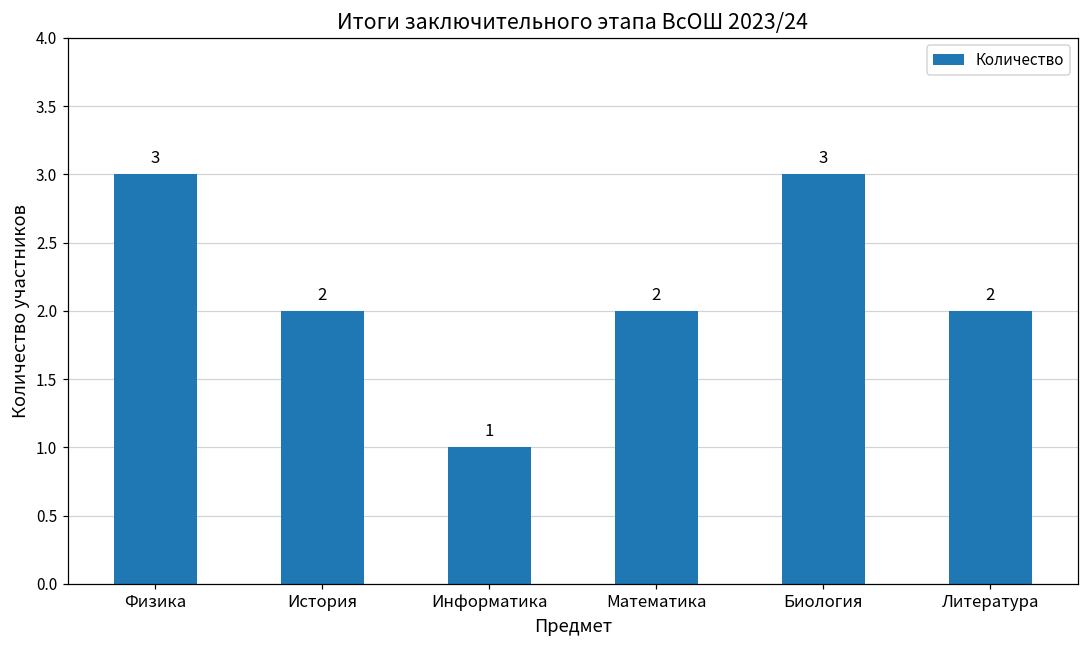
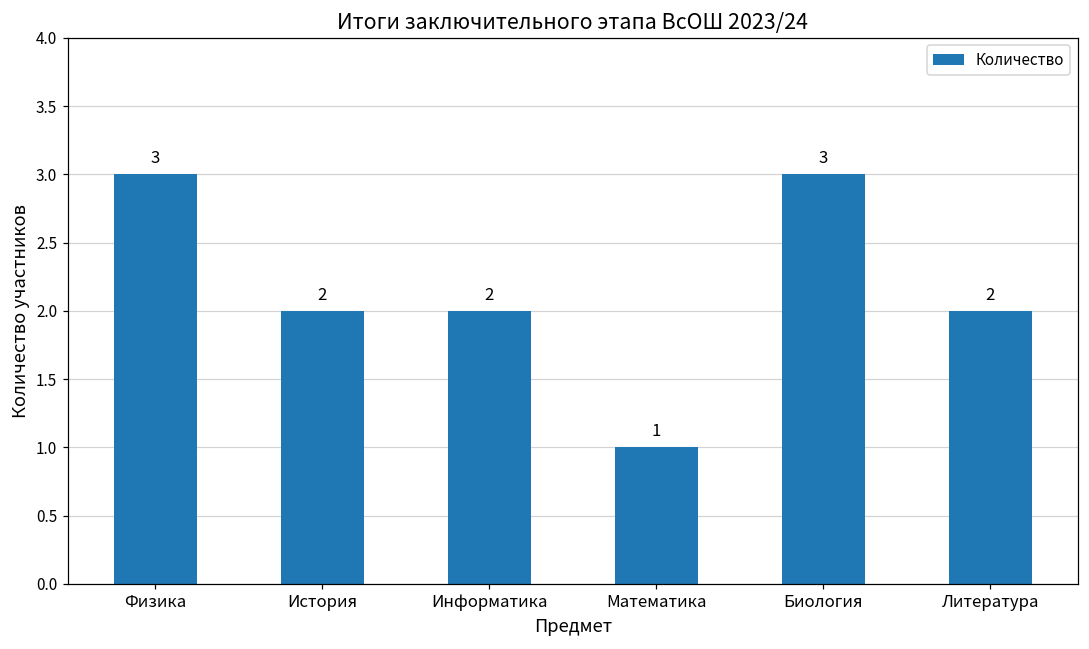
  {
    "Физика": 3,
    "История": 2,
-   "Информатика": 1,
-   "Математика": 2,
+   "Информатика": 2,
+   "Математика": 1,
    "Биология": 3,
    "Литература": 2
  }
